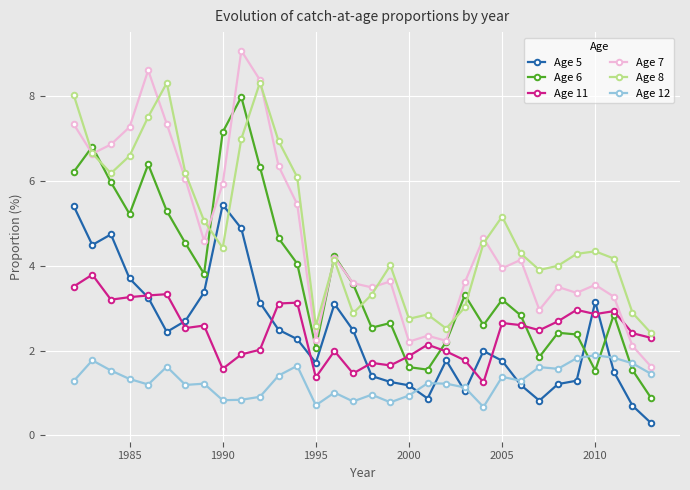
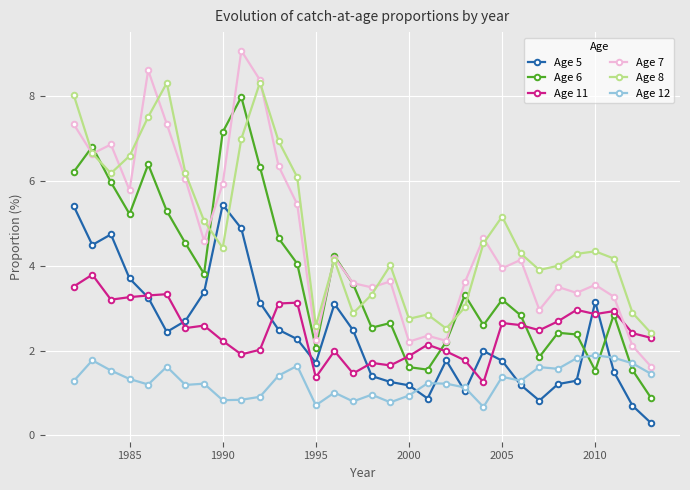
  {
    "Age 5": {
      "1985": 3.7,
      "1990": 5.4,
      "1995": 1.7,
      "2000": 1.2,
      "2005": 1.8,
      "2010": 3.2
    },
    "Age 6": {
      "1985": 5.2,
      "1990": 7.2,
      "1995": 2.1,
      "2000": 1.6,
      "2005": 3.2,
      "2010": 1.5
    },
    "Age 11": {
      "1985": 3.3,
-     "1990": 1.6,
+     "1990": 2.2,
      "1995": 1.4,
      "2000": 1.9,
      "2005": 2.7,
      "2010": 2.9
    },
    "Age 7": {
-     "1985": 7.3,
+     "1985": 5.8,
      "1990": 5.9,
      "1995": 2.3,
      "2000": 2.2,
      "2005": 3.9,
      "2010": 3.6
    },
    "Age 8": {
      "1985": 6.6,
      "1990": 4.4,
      "1995": 2.6,
      "2000": 2.8,
      "2005": 5.2,
      "2010": 4.3
    },
    "Age 12": {
      "1985": 1.3,
      "1990": 0.8,
      "1995": 0.7,
      "2000": 0.9,
      "2005": 1.4,
      "2010": 1.9
    }
  }
